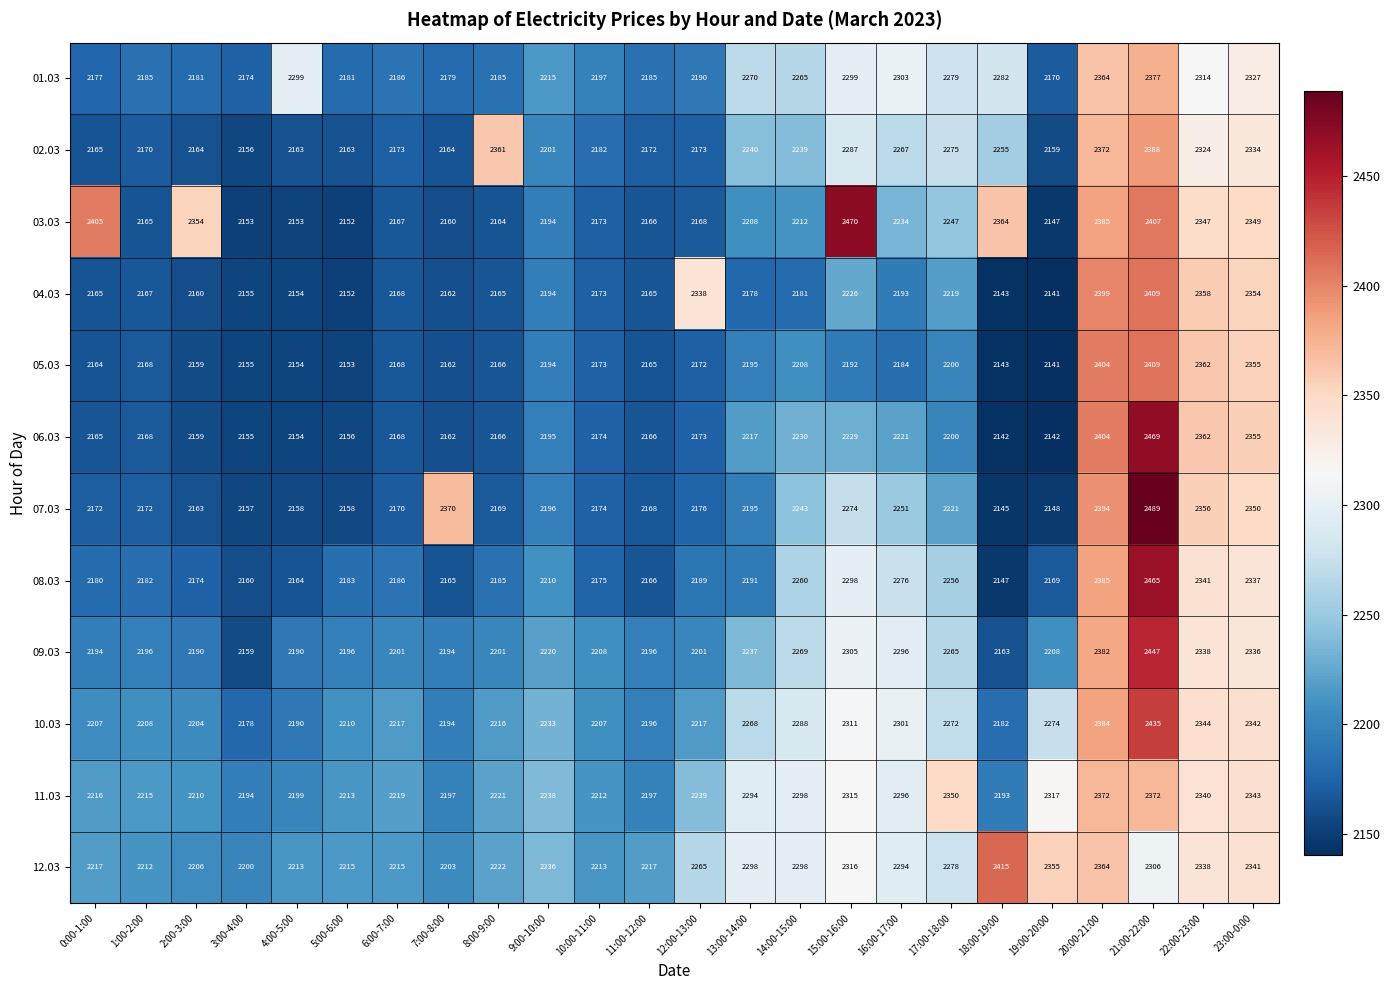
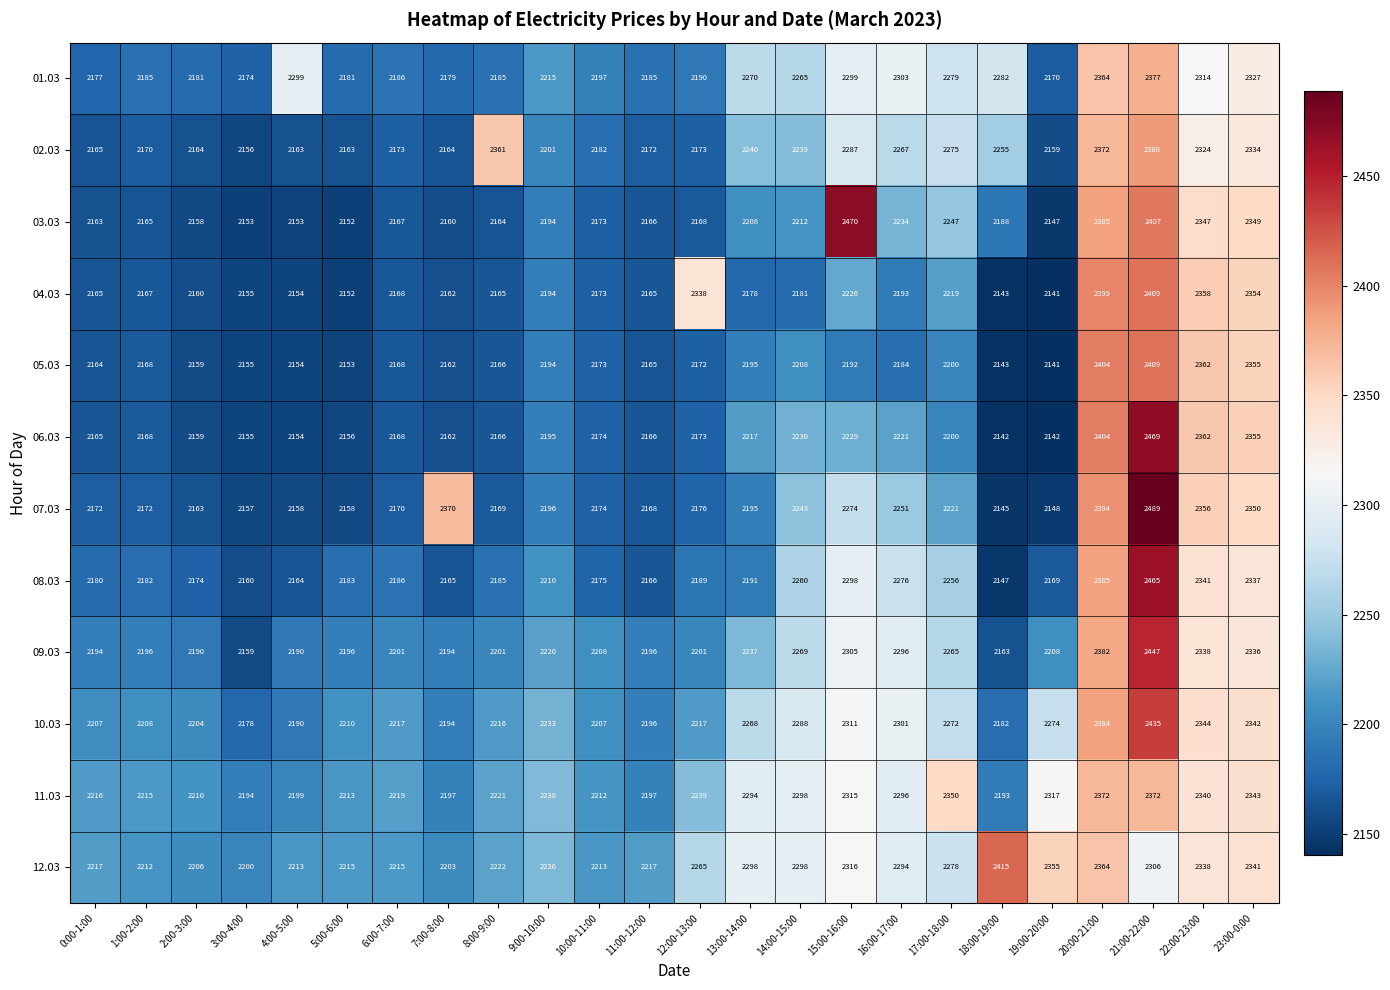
  {
    "03.03": {
-     "0:00-1:00": 2405,
+     "0:00-1:00": 2163,
      "1:00-2:00": 2165,
-     "2:00-3:00": 2354,
+     "2:00-3:00": 2158,
      "3:00-4:00": 2153,
      "4:00-5:00": 2153,
      "5:00-6:00": 2152,
      "6:00-7:00": 2167,
      "7:00-8:00": 2160,
      "8:00-9:00": 2164,
      "9:00-10:00": 2194,
      "10:00-11:00": 2173,
      "11:00-12:00": 2166,
      "12:00-13:00": 2168,
      "13:00-14:00": 2208,
      "14:00-15:00": 2212,
      "15:00-16:00": 2470,
      "16:00-17:00": 2234,
      "17:00-18:00": 2247,
-     "18:00-19:00": 2364,
+     "18:00-19:00": 2188,
      "19:00-20:00": 2147,
      "20:00-21:00": 2385,
      "21:00-22:00": 2407,
      "22:00-23:00": 2347,
      "23:00-0:00": 2349
    }
  }
